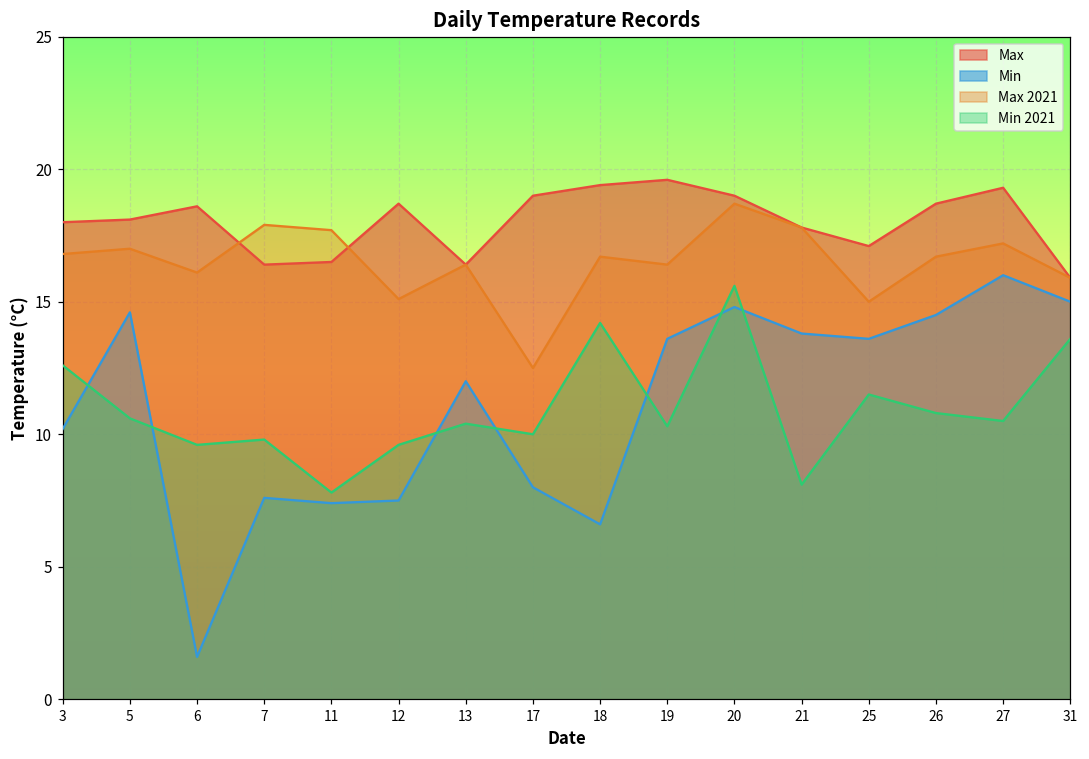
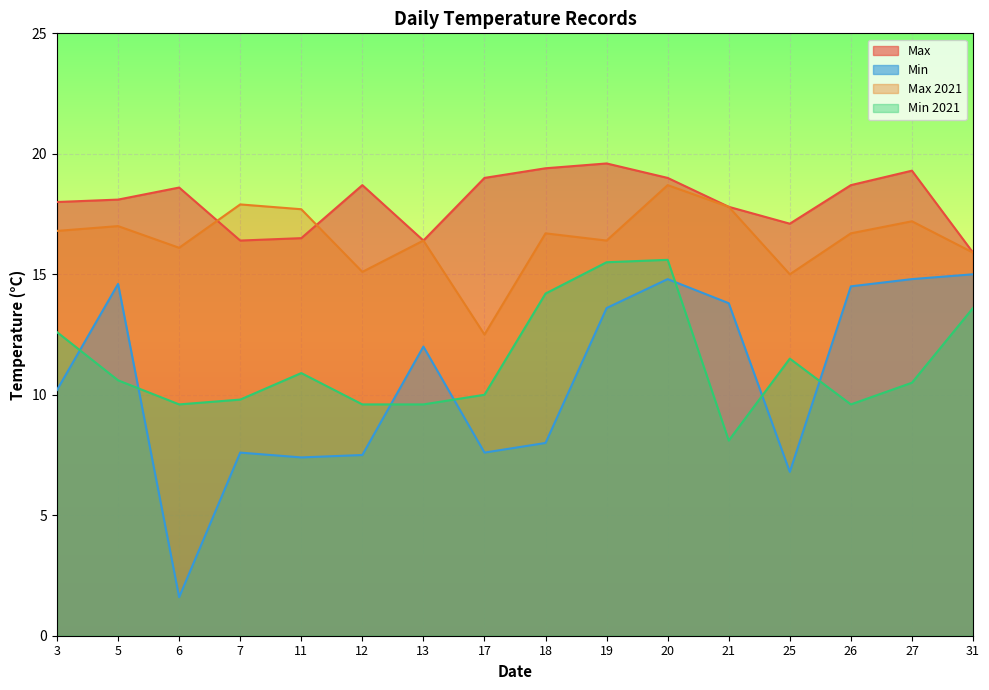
  {
    "Min": {
      "3": 10.2,
      "5": 14.6,
      "6": 1.6,
      "7": 7.6,
      "11": 7.4,
      "12": 7.5,
      "13": 12.0,
-     "17": 8.0,
-     "18": 6.6,
+     "17": 7.6,
+     "18": 8.0,
      "19": 13.6,
      "20": 14.8,
      "21": 13.8,
-     "25": 13.6,
+     "25": 6.8,
      "26": 14.5,
-     "27": 16.0,
+     "27": 14.8,
      "31": 15.0
    },
    "Min 2021": {
      "3": 12.6,
      "5": 10.6,
      "6": 9.6,
      "7": 9.8,
-     "11": 7.8,
+     "11": 10.9,
      "12": 9.6,
-     "13": 10.4,
+     "13": 9.6,
      "17": 10.0,
      "18": 14.2,
-     "19": 10.3,
+     "19": 15.5,
      "20": 15.6,
      "21": 8.1,
      "25": 11.5,
-     "26": 10.8,
+     "26": 9.6,
      "27": 10.5,
      "31": 13.6
    }
  }
